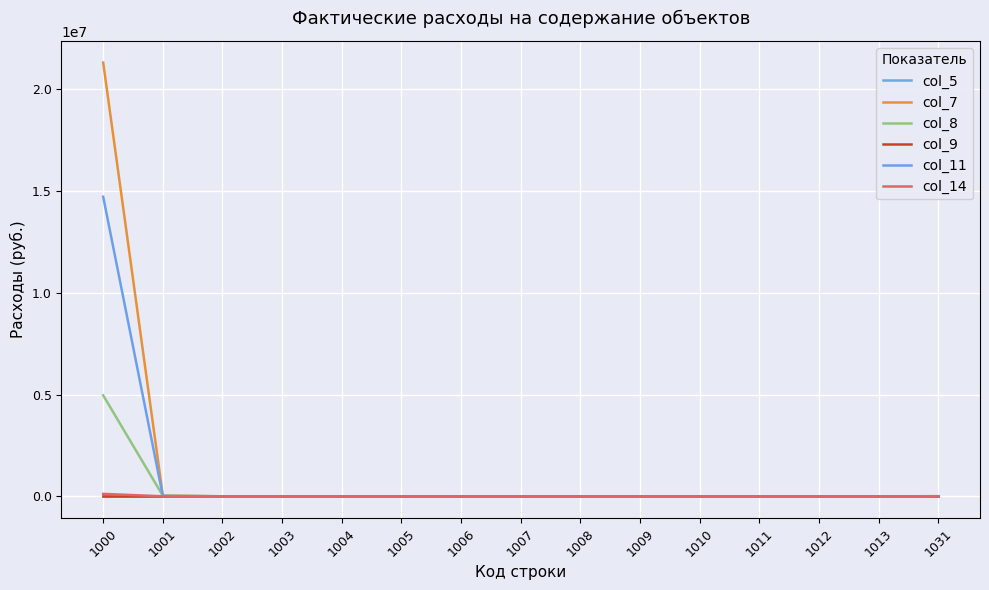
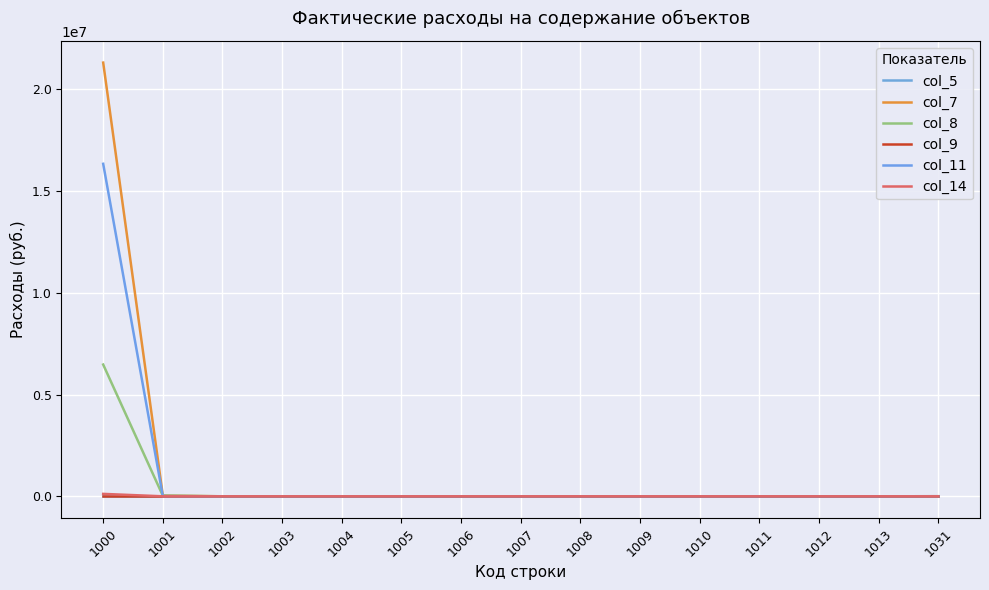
  {
    "col_7": {
      "1000": 21300000
    },
    "col_8": {
-     "1000": 5000000
+     "1000": 6500000
    },
    "col_11": {
-     "1000": 14700000
+     "1000": 16300000
    }
  }
